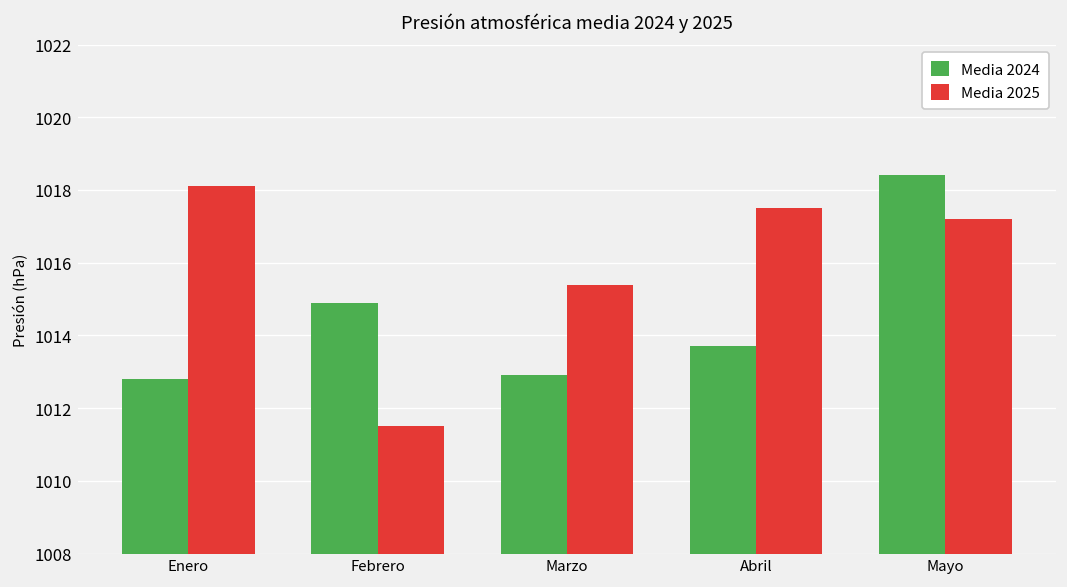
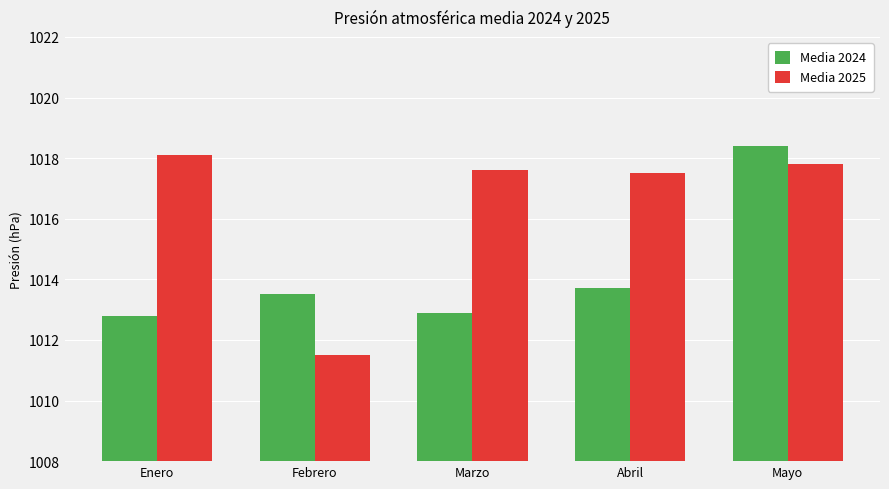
  {
    "Media 2024": {
      "Enero": 1012.8,
-     "Febrero": 1014.9,
+     "Febrero": 1013.5,
      "Marzo": 1012.9,
      "Abril": 1013.7,
      "Mayo": 1018.4
    },
    "Media 2025": {
      "Enero": 1018.1,
      "Febrero": 1011.5,
-     "Marzo": 1015.4,
+     "Marzo": 1017.6,
      "Abril": 1017.5,
-     "Mayo": 1017.2
+     "Mayo": 1017.8
    }
  }
